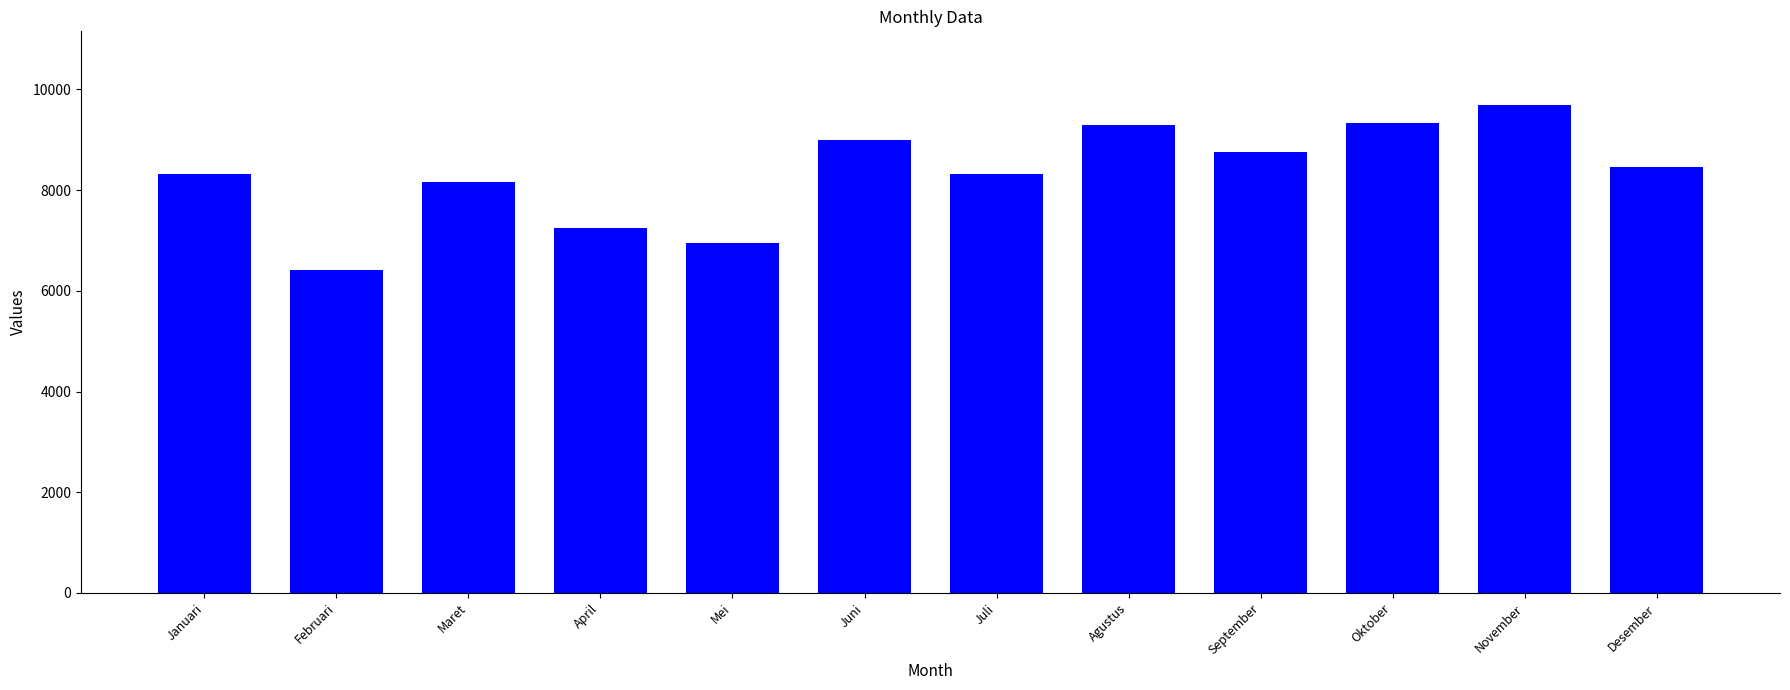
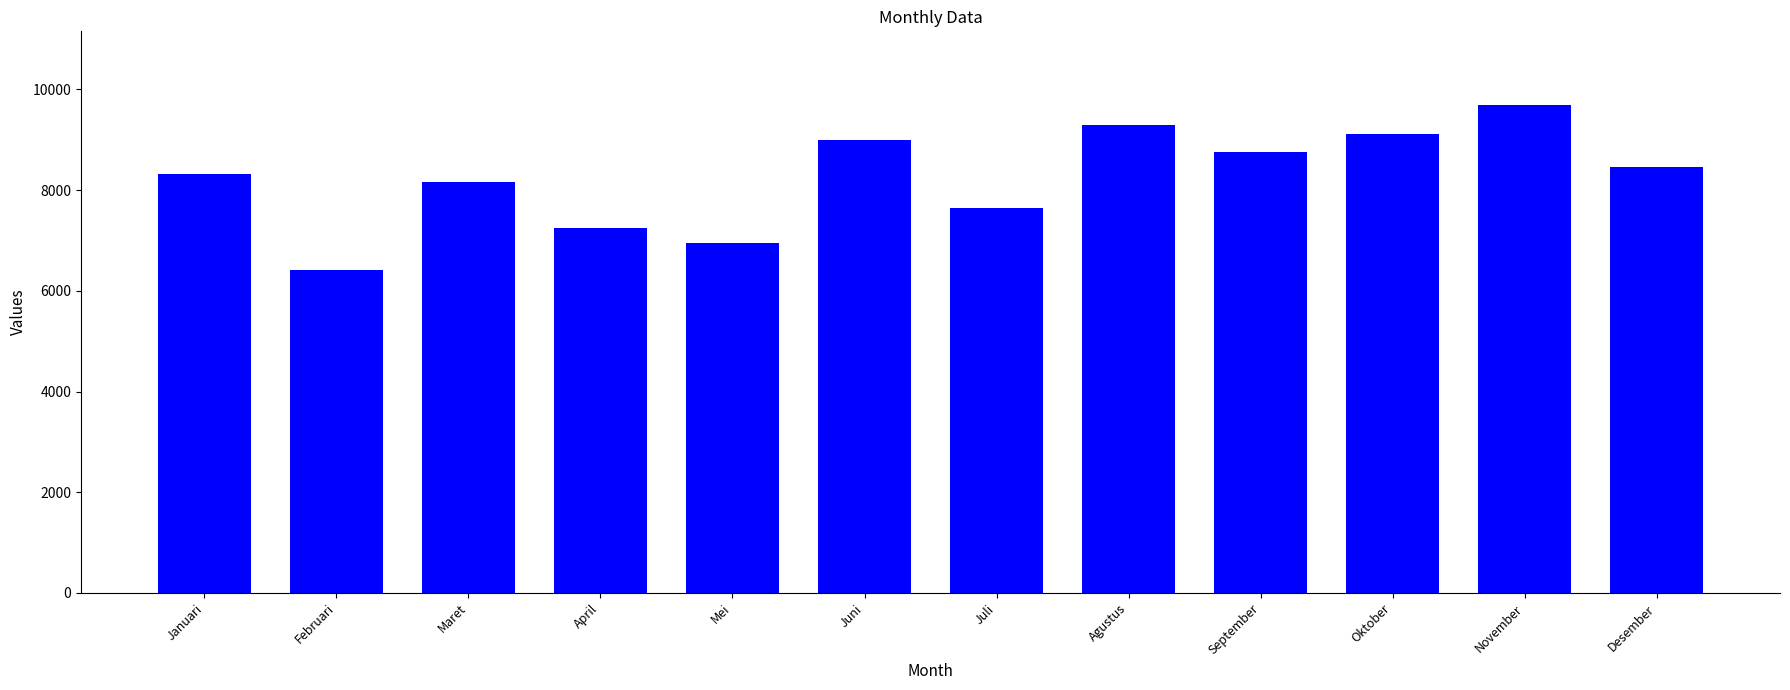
  {
    "Januari": 8300,
    "Februari": 6400,
    "Maret": 8200,
    "April": 7200,
    "Mei": 7000,
    "Juni": 9000,
-   "Juli": 8300,
+   "Juli": 7600,
    "Agustus": 9300,
    "September": 8800,
-   "Oktober": 9300,
+   "Oktober": 9100,
    "November": 9700,
    "Desember": 8500
  }
